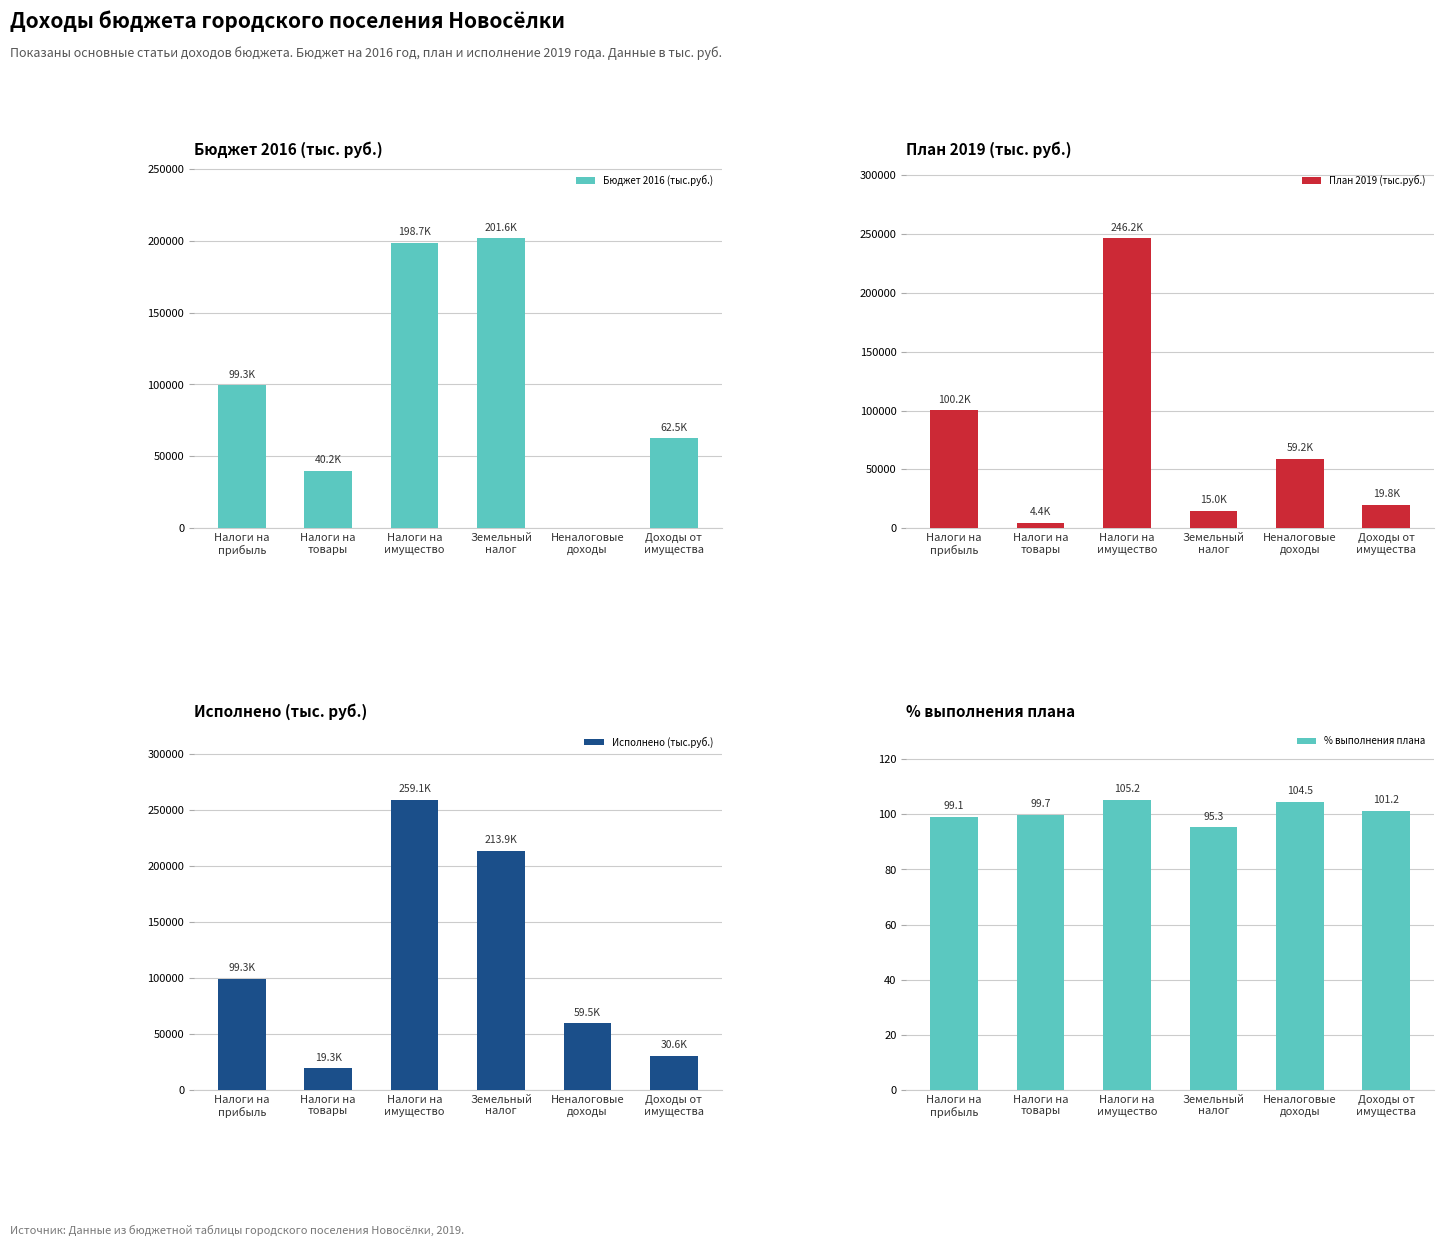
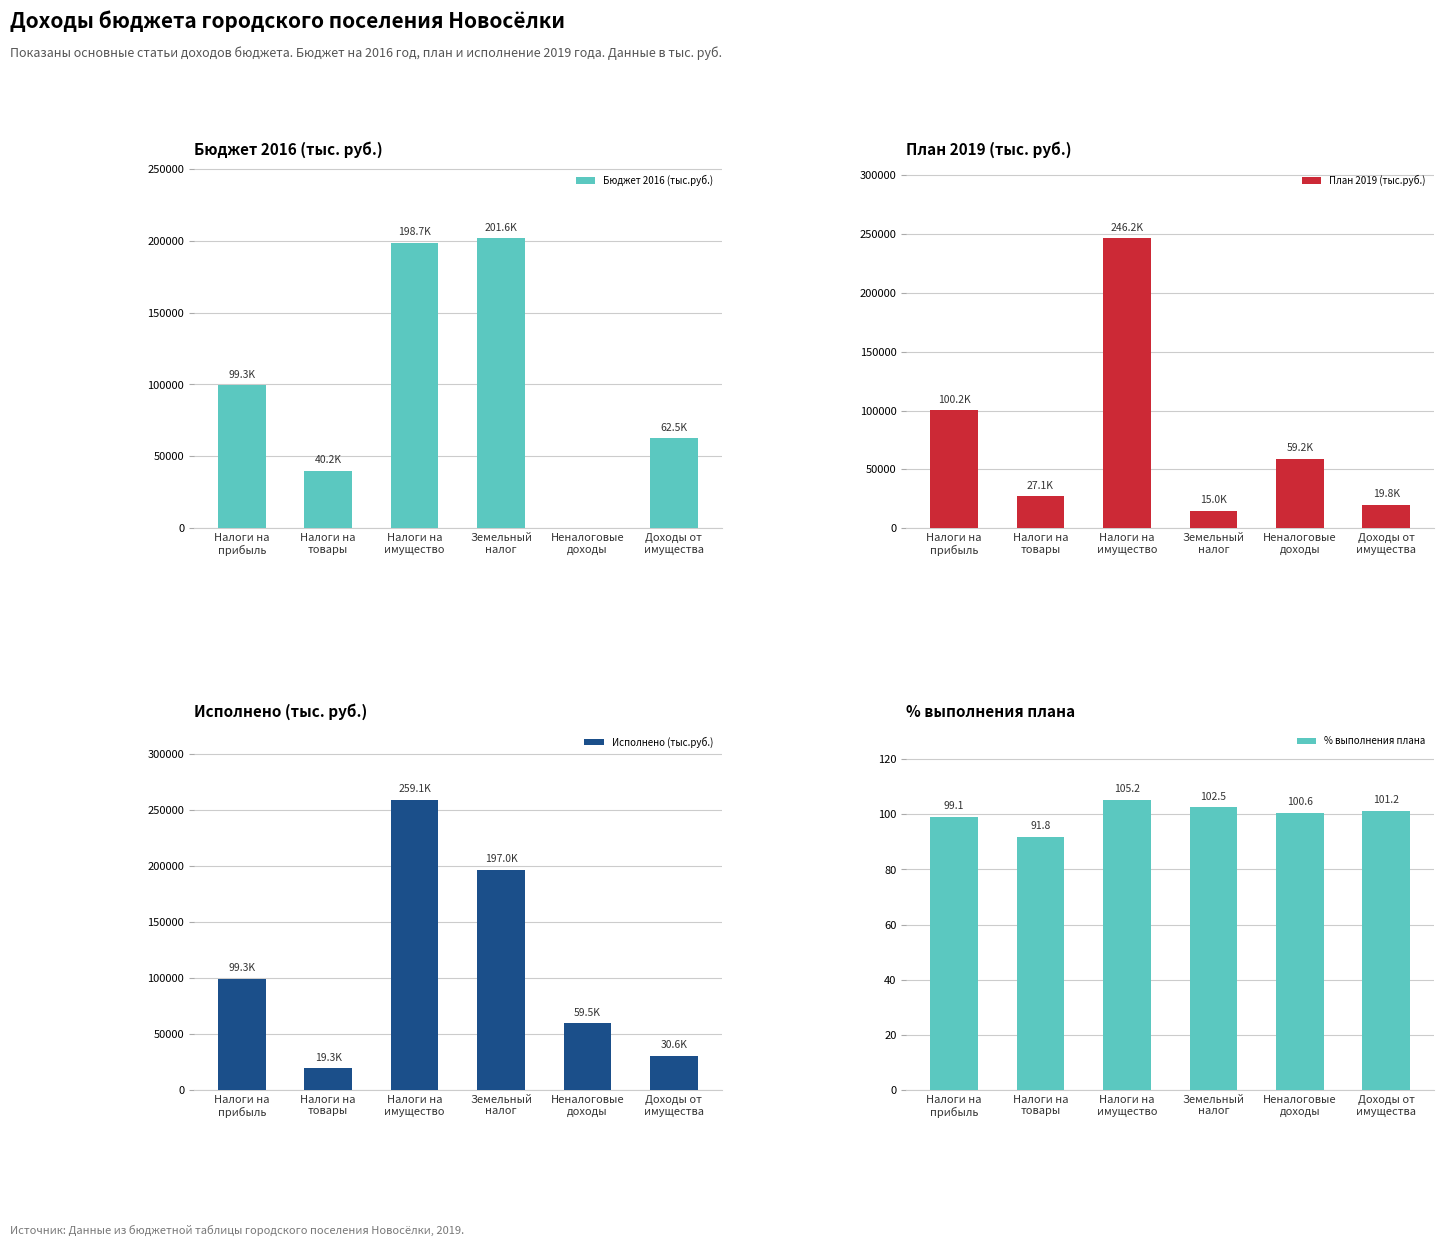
  {
    "Бюджет 2016 (тыс. руб.)": {
      "Налоги на прибыль": "99.3K",
      "Налоги на товары": "40.2K",
      "Налоги на имущество": "198.7K",
      "Земельный налог": "201.6K",
      "Доходы от имущества": "62.5K"
    },
    "План 2019 (тыс. руб.)": {
      "Налоги на прибыль": "100.2K",
-     "Налоги на товары": "4.4K",
+     "Налоги на товары": "27.1K",
      "Налоги на имущество": "246.2K",
      "Земельный налог": "15.0K",
      "Неналоговые доходы": "59.2K",
      "Доходы от имущества": "19.8K"
    },
    "Исполнено (тыс. руб.)": {
      "Налоги на прибыль": "99.3K",
      "Налоги на товары": "19.3K",
      "Налоги на имущество": "259.1K",
-     "Земельный налог": "213.9K",
+     "Земельный налог": "197.0K",
      "Неналоговые доходы": "59.5K",
      "Доходы от имущества": "30.6K"
    },
    "% выполнения плана": {
      "Налоги на прибыль": "99.1",
-     "Налоги на товары": "99.7",
+     "Налоги на товары": "91.8",
      "Налоги на имущество": "105.2",
-     "Земельный налог": "95.3",
-     "Неналоговые доходы": "104.5",
+     "Земельный налог": "102.5",
+     "Неналоговые доходы": "100.6",
      "Доходы от имущества": "101.2"
    }
  }
